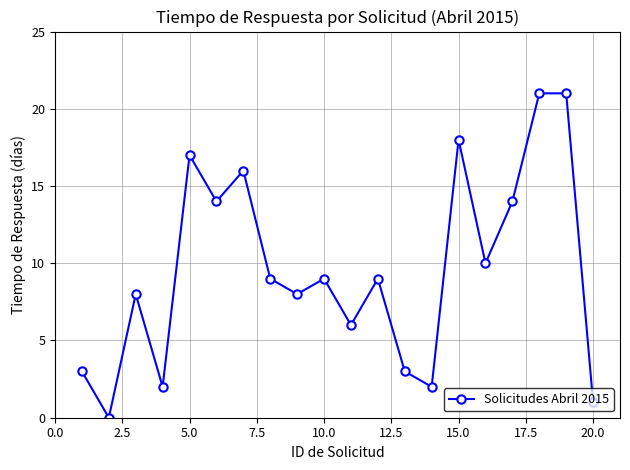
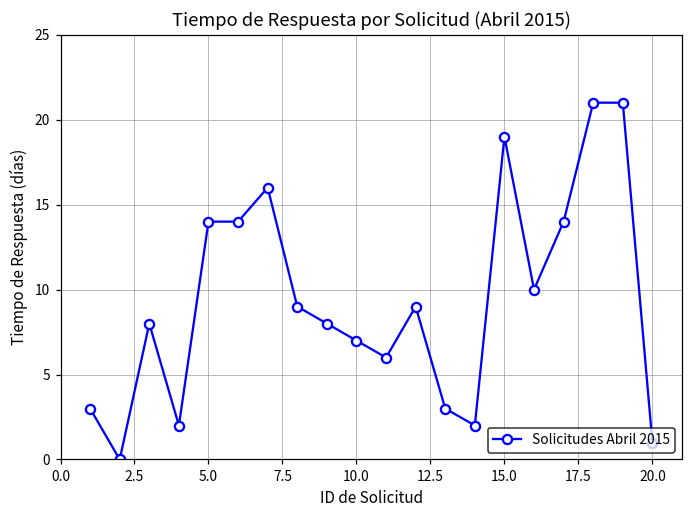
  {
-   "5.0": 17,
-   "10.0": 9,
-   "15.0": 18
+   "5.0": 14,
+   "10.0": 7,
+   "15.0": 19
  }
